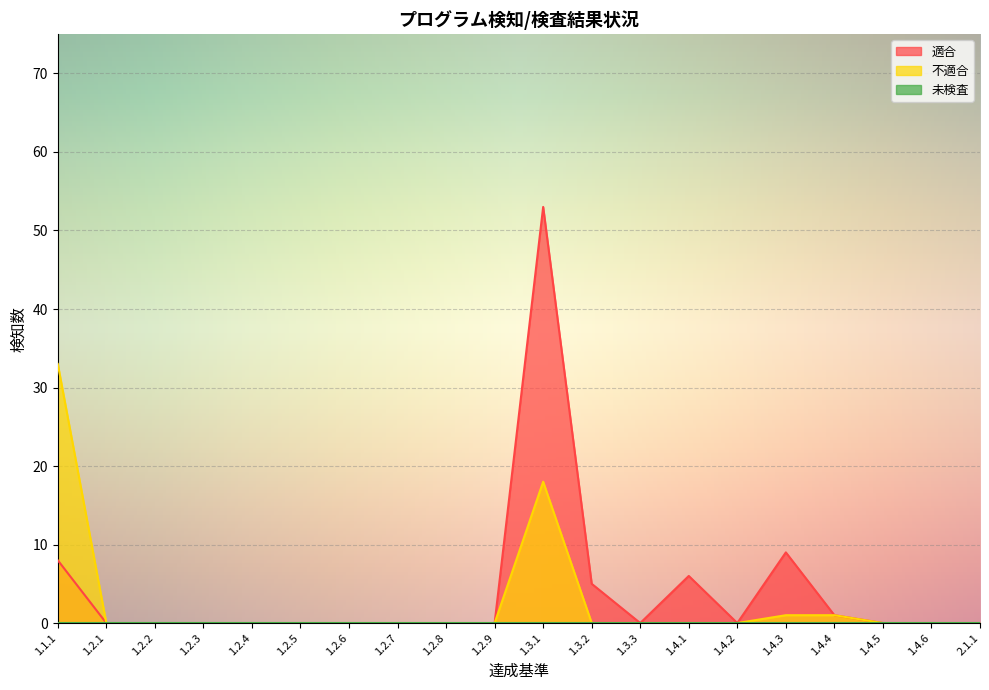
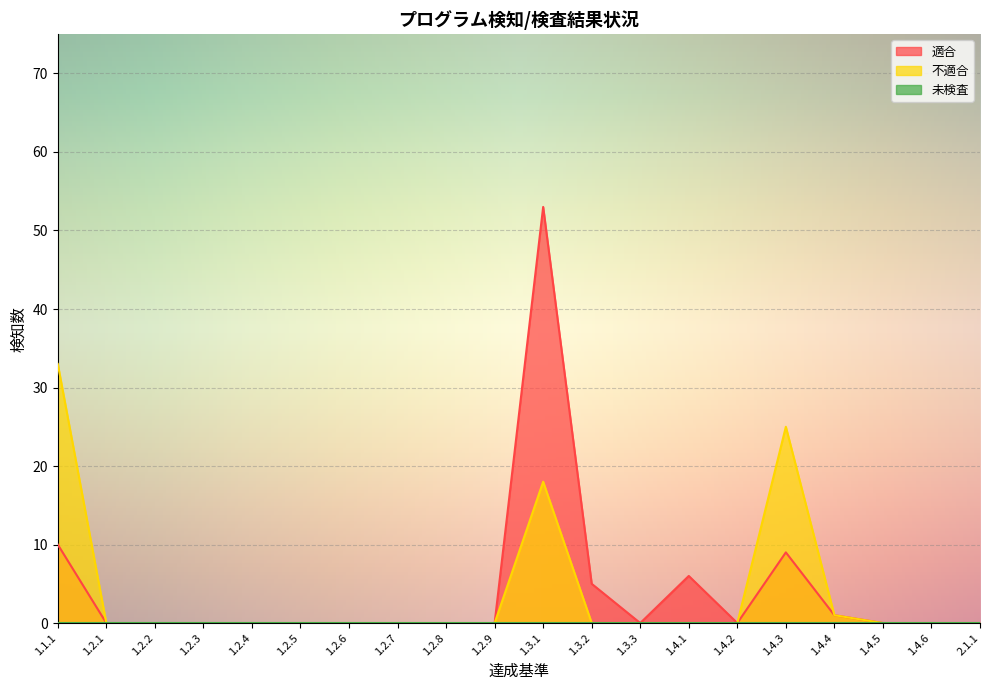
  {
    "適合": {
-     "1.1.1": 8,
+     "1.1.1": 10,
      "1.3.1": 53,
      "1.3.2": 5,
      "1.4.1": 6,
      "1.4.3": 9
    },
    "不適合": {
      "1.1.1": 33,
      "1.3.1": 18,
-     "1.4.3": 1
+     "1.4.3": 25
    },
    "未検査": {
      "1.1.1": 0,
      "1.3.1": 0,
      "1.4.3": 0,
      "1.4.4": 0
    }
  }
